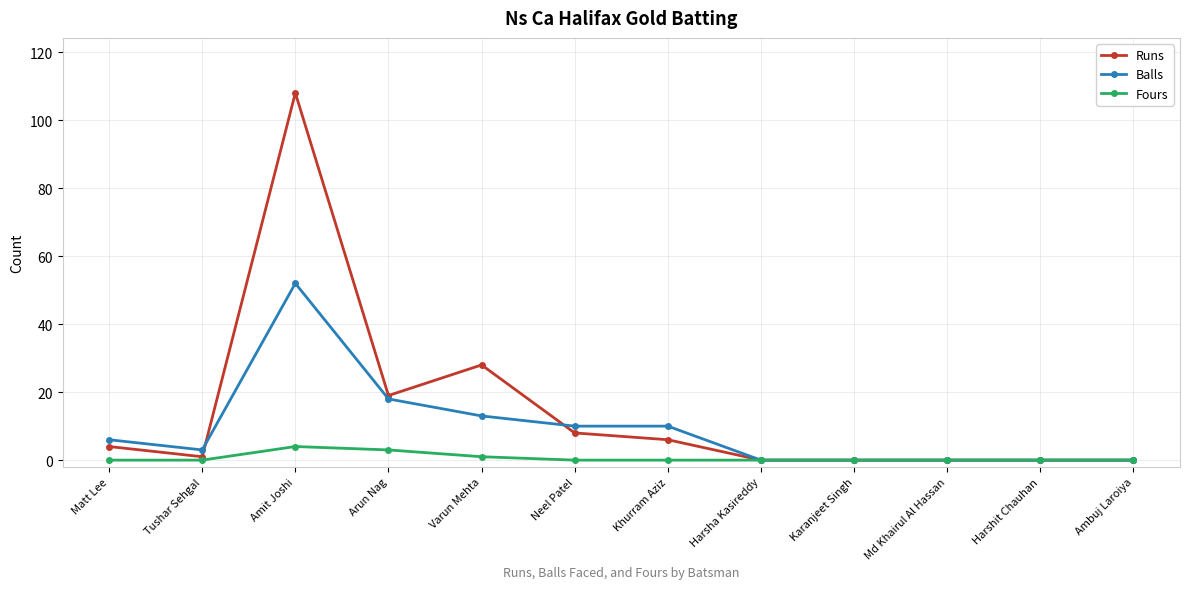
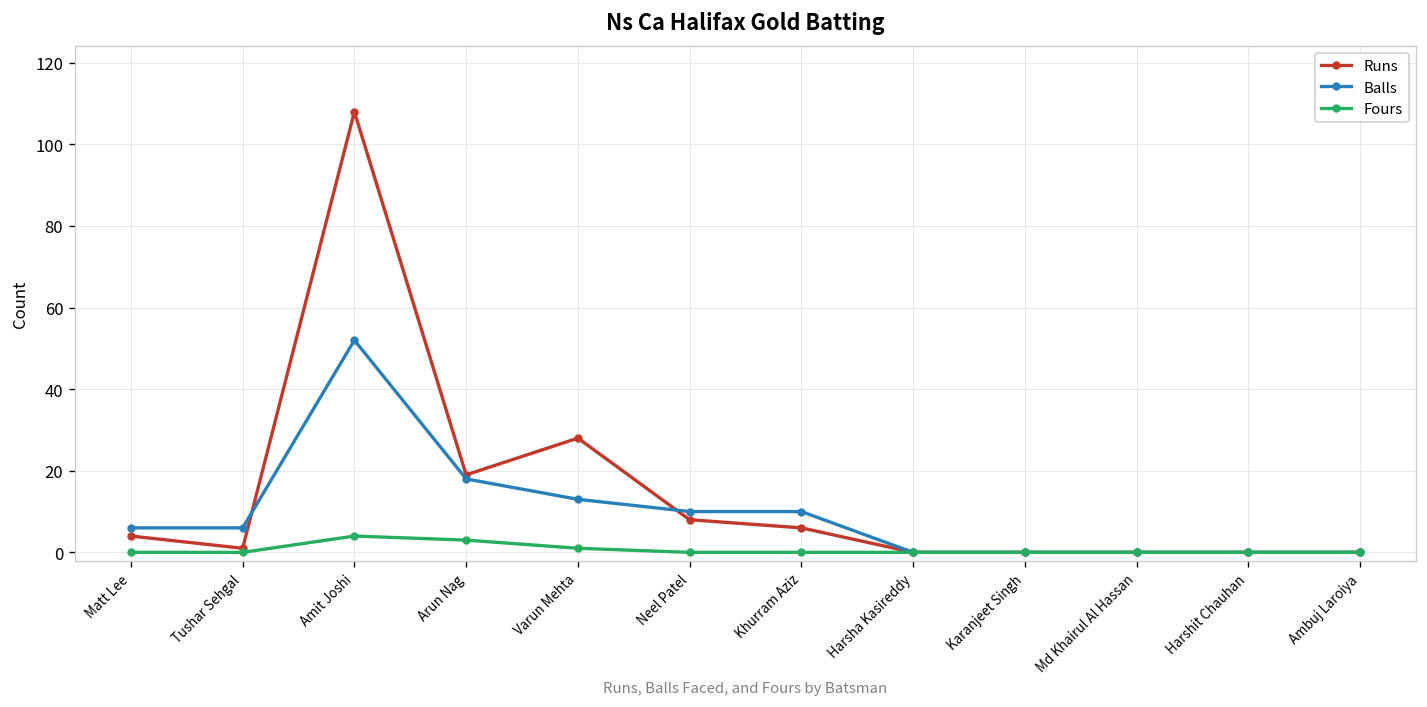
  {
    "Runs": {
      "Matt Lee": 4,
      "Tushar Sehgal": 1,
      "Amit Joshi": 108,
      "Arun Nag": 19,
      "Varun Mehta": 28,
      "Neel Patel": 8,
      "Khurram Aziz": 6
    },
    "Balls": {
      "Matt Lee": 6,
-     "Tushar Sehgal": 3,
+     "Tushar Sehgal": 6,
      "Amit Joshi": 52,
      "Arun Nag": 18,
      "Varun Mehta": 13,
      "Neel Patel": 10,
      "Khurram Aziz": 10
    },
    "Fours": {
      "Matt Lee": 0,
      "Tushar Sehgal": 0,
      "Amit Joshi": 4,
      "Arun Nag": 3,
      "Varun Mehta": 1,
      "Neel Patel": 0,
      "Khurram Aziz": 0
    }
  }
